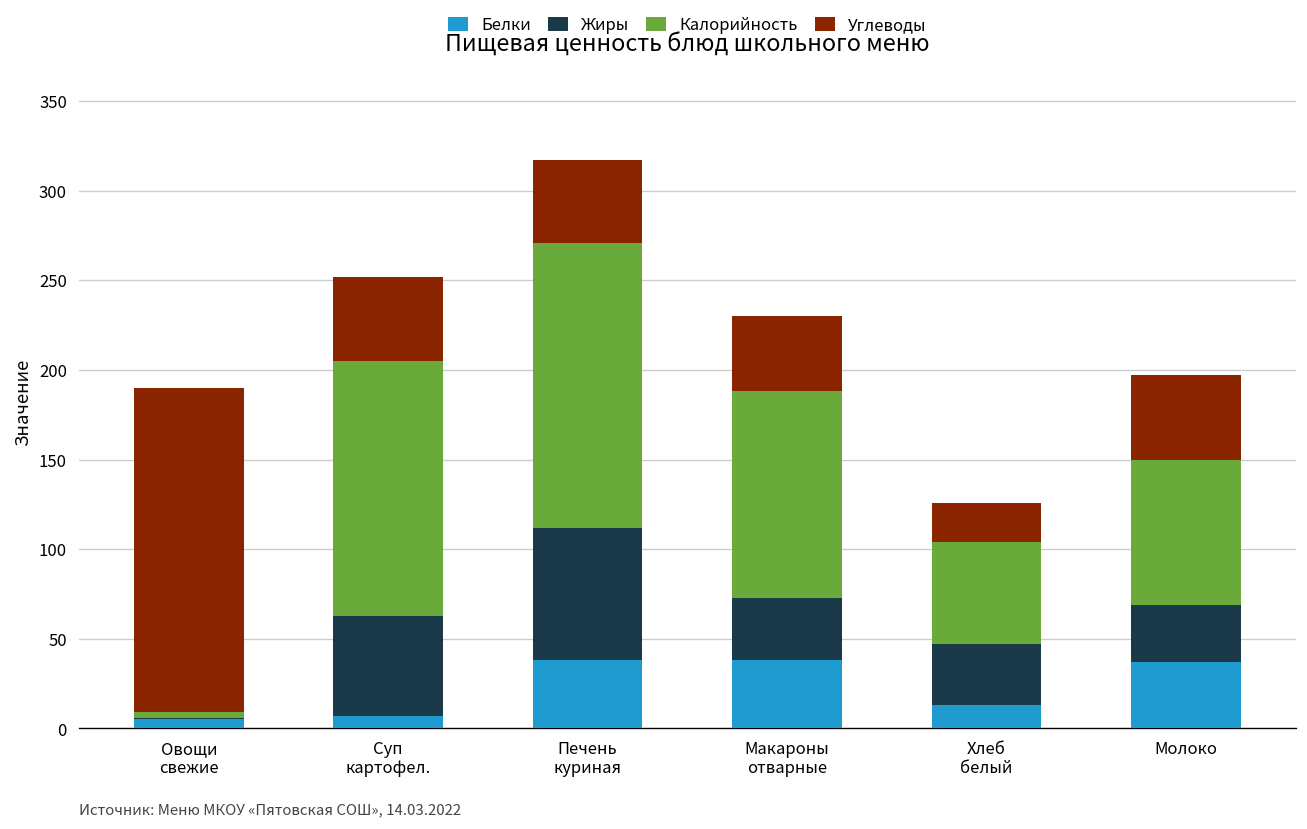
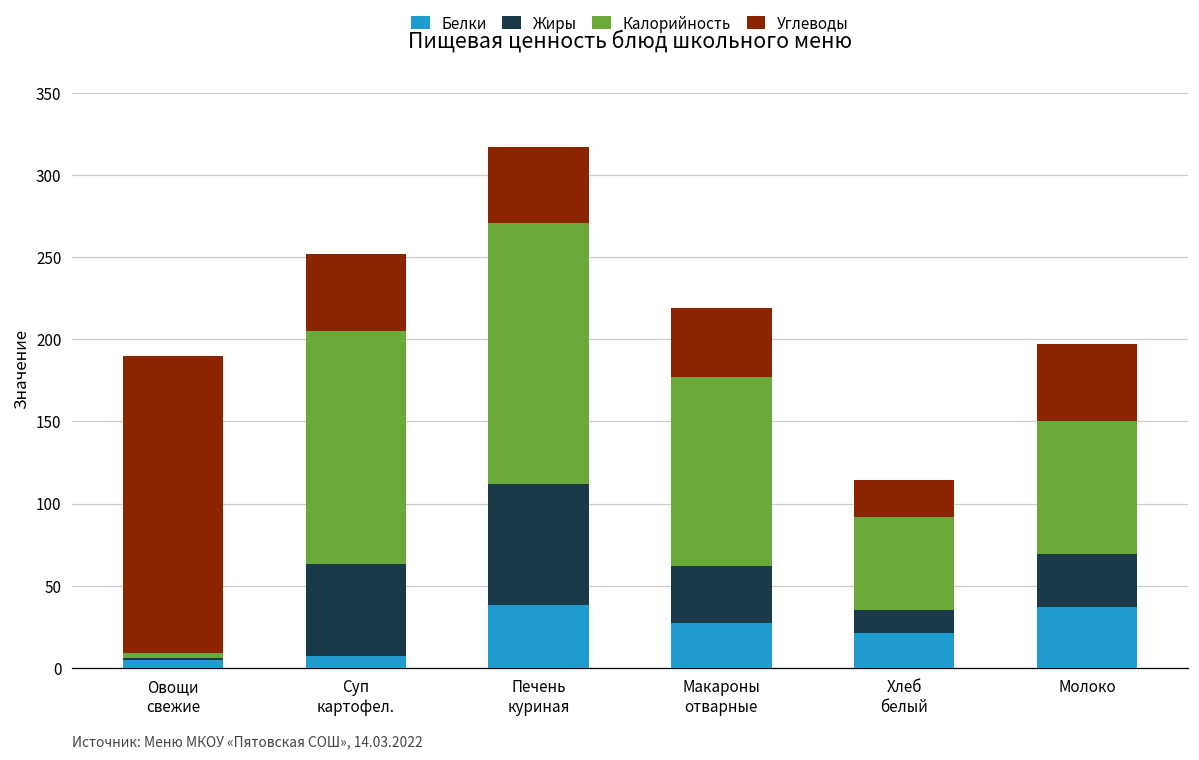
  {
    "Белки": {
      "Овощи свежие": 5,
      "Суп картофел.": 7,
      "Печень куриная": 38,
-     "Макароны отварные": 38,
-     "Хлеб белый": 13,
+     "Макароны отварные": 27,
+     "Хлеб белый": 21,
      "Молоко": 37
    },
    "Жиры": {
      "Суп картофел.": 56,
      "Печень куриная": 74,
      "Макароны отварные": 35,
-     "Хлеб белый": 34,
+     "Хлеб белый": 14,
      "Молоко": 32
    },
    "Калорийность": {
      "Овощи свежие": 3,
      "Суп картофел.": 142,
      "Печень куриная": 159,
      "Макароны отварные": 115,
      "Хлеб белый": 57,
      "Молоко": 81
    },
    "Углеводы": {
      "Овощи свежие": 181,
      "Суп картофел.": 47,
      "Печень куриная": 46,
      "Макароны отварные": 42,
      "Хлеб белый": 22,
      "Молоко": 47
    }
  }
